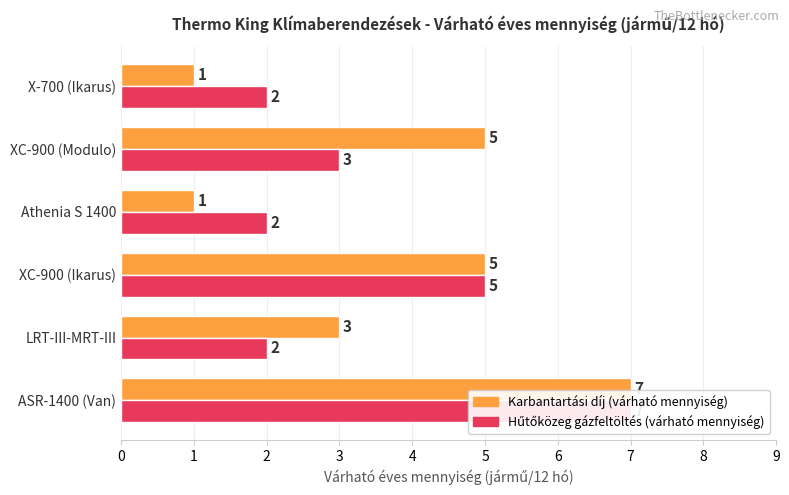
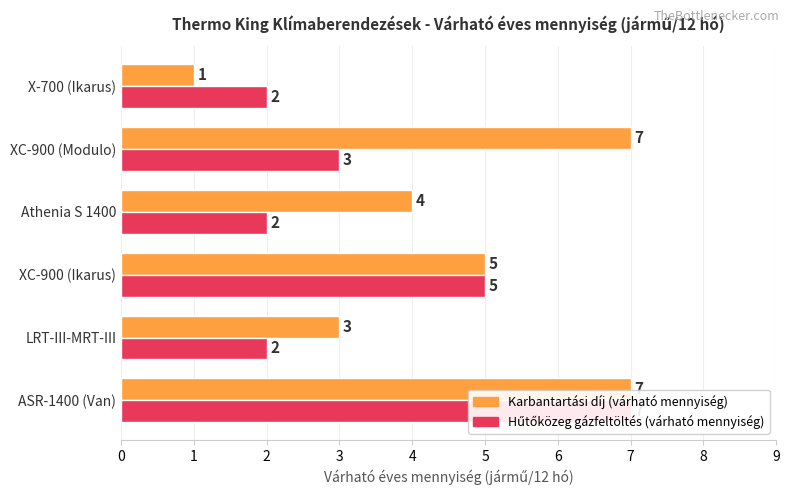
  {
    "Karbantartási díj (várható mennyiség)": {
      "X-700 (Ikarus)": 1,
-     "XC-900 (Modulo)": 5,
-     "Athenia S 1400": 1,
+     "XC-900 (Modulo)": 7,
+     "Athenia S 1400": 4,
      "XC-900 (Ikarus)": 5,
      "LRT-III-MRT-III": 3
    },
    "Hűtőközeg gázfeltöltés (várható mennyiség)": {
      "X-700 (Ikarus)": 2,
      "XC-900 (Modulo)": 3,
      "Athenia S 1400": 2,
      "XC-900 (Ikarus)": 5,
      "LRT-III-MRT-III": 2
    }
  }
